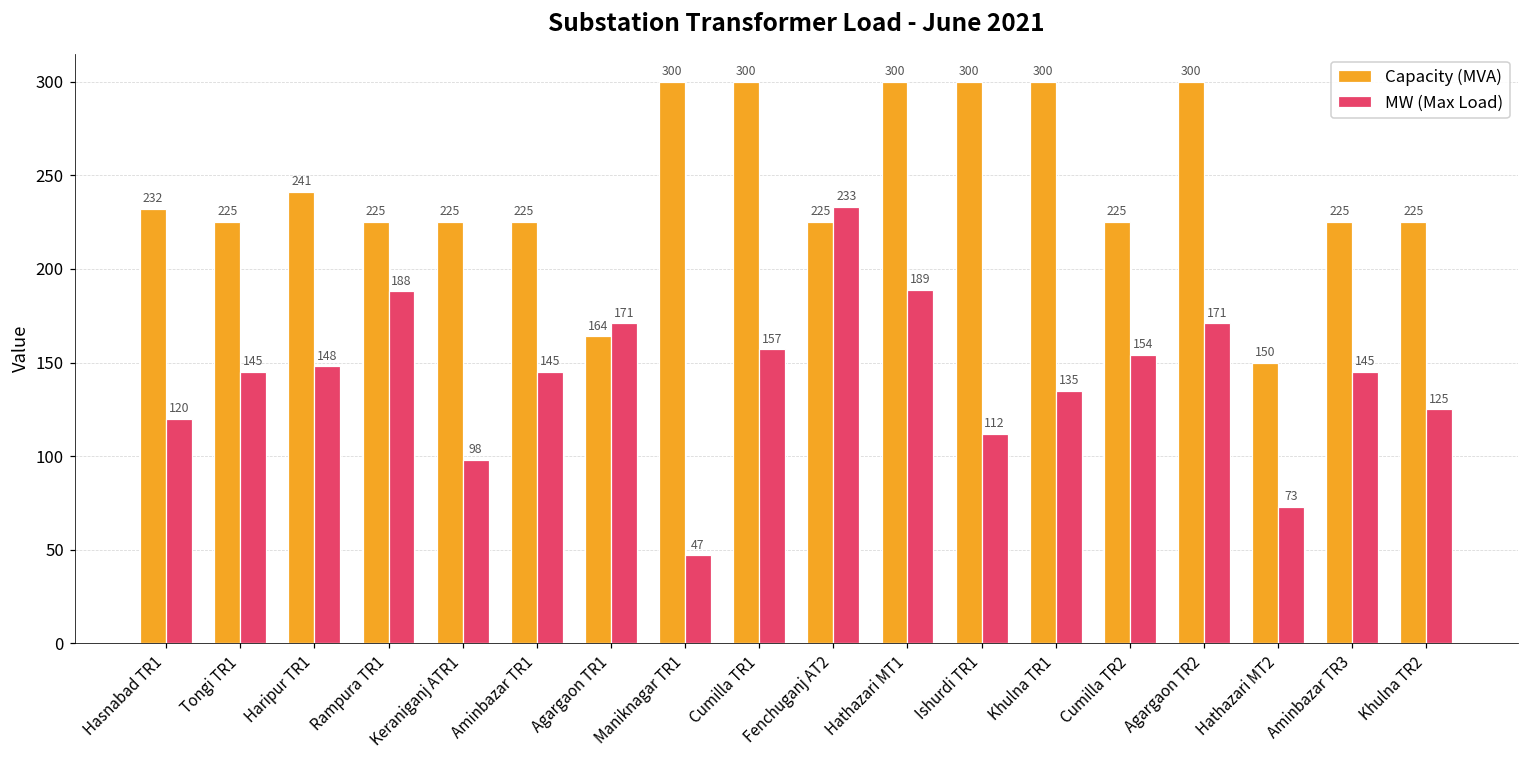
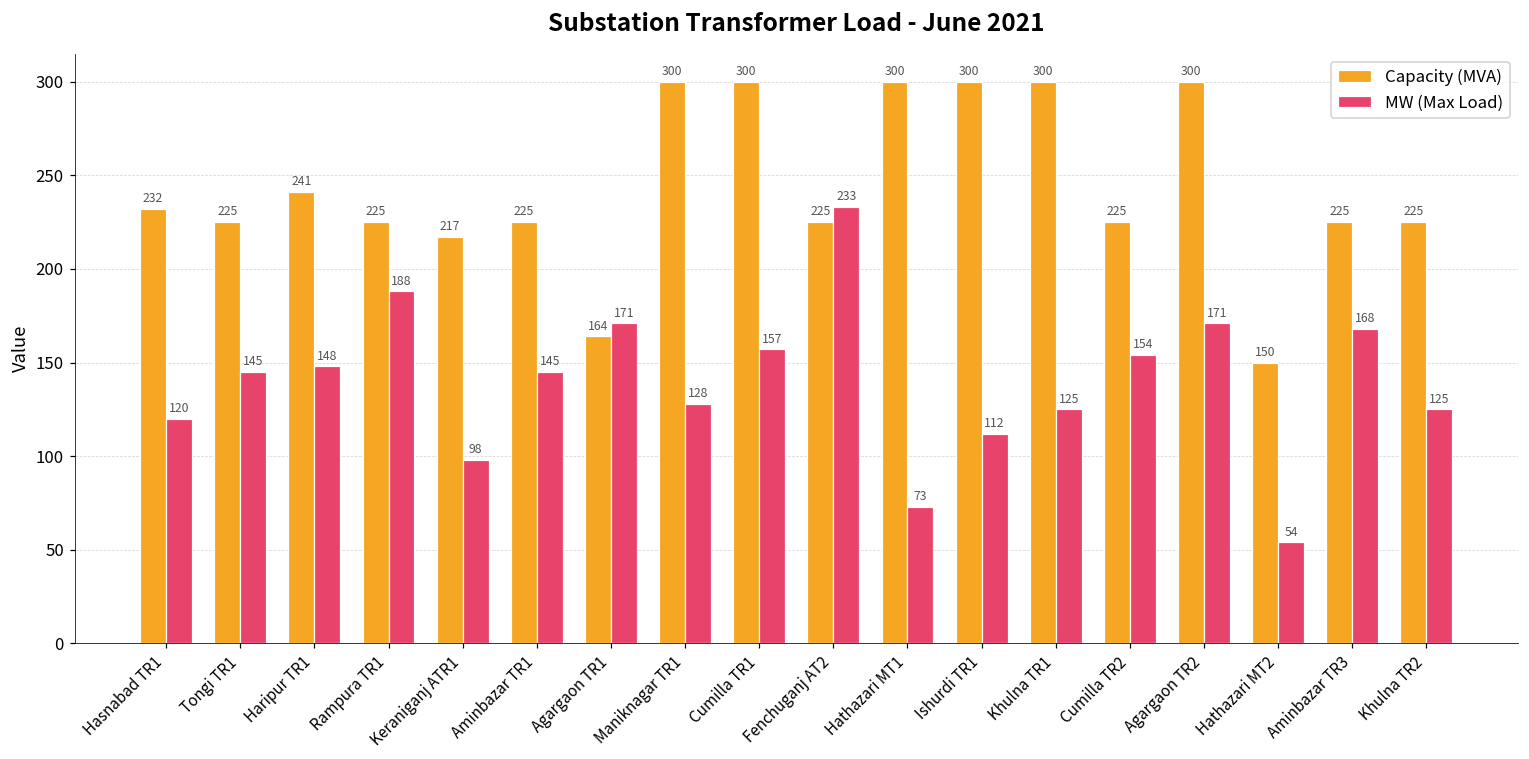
  {
    "Capacity (MVA)": {
      "Hasnabad TR1": 232,
      "Tongi TR1": 225,
      "Haripur TR1": 241,
      "Rampura TR1": 225,
-     "Keraniganj ATR1": 225,
+     "Keraniganj ATR1": 217,
      "Aminbazar TR1": 225,
      "Agargaon TR1": 164,
      "Maniknagar TR1": 300,
      "Cumilla TR1": 300,
      "Fenchuganj AT2": 225,
      "Hathazari MT1": 300,
      "Ishurdi TR1": 300,
      "Khulna TR1": 300,
      "Cumilla TR2": 225,
      "Agargaon TR2": 300,
      "Hathazari MT2": 150,
      "Aminbazar TR3": 225,
      "Khulna TR2": 225
    },
    "MW (Max Load)": {
      "Hasnabad TR1": 120,
      "Tongi TR1": 145,
      "Haripur TR1": 148,
      "Rampura TR1": 188,
      "Keraniganj ATR1": 98,
      "Aminbazar TR1": 145,
      "Agargaon TR1": 171,
-     "Maniknagar TR1": 47,
+     "Maniknagar TR1": 128,
      "Cumilla TR1": 157,
      "Fenchuganj AT2": 233,
-     "Hathazari MT1": 189,
+     "Hathazari MT1": 73,
      "Ishurdi TR1": 112,
-     "Khulna TR1": 135,
+     "Khulna TR1": 125,
      "Cumilla TR2": 154,
      "Agargaon TR2": 171,
-     "Hathazari MT2": 73,
-     "Aminbazar TR3": 145,
+     "Hathazari MT2": 54,
+     "Aminbazar TR3": 168,
      "Khulna TR2": 125
    }
  }
